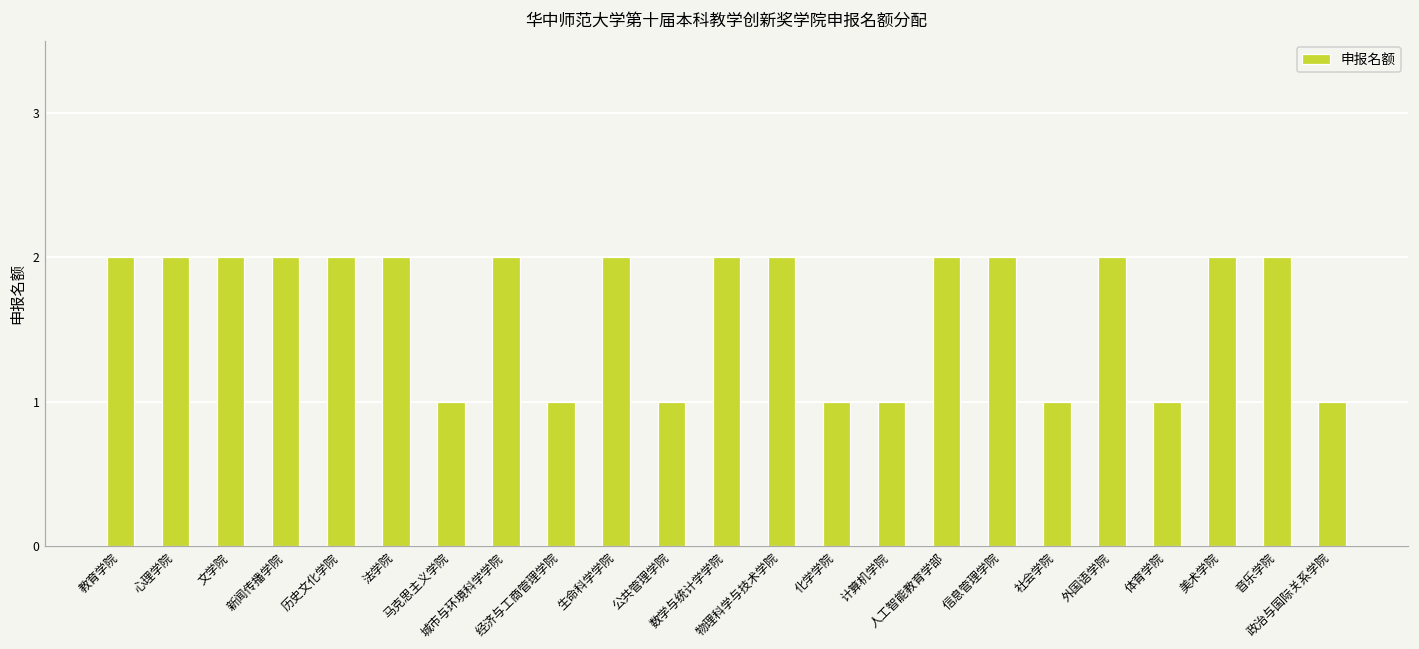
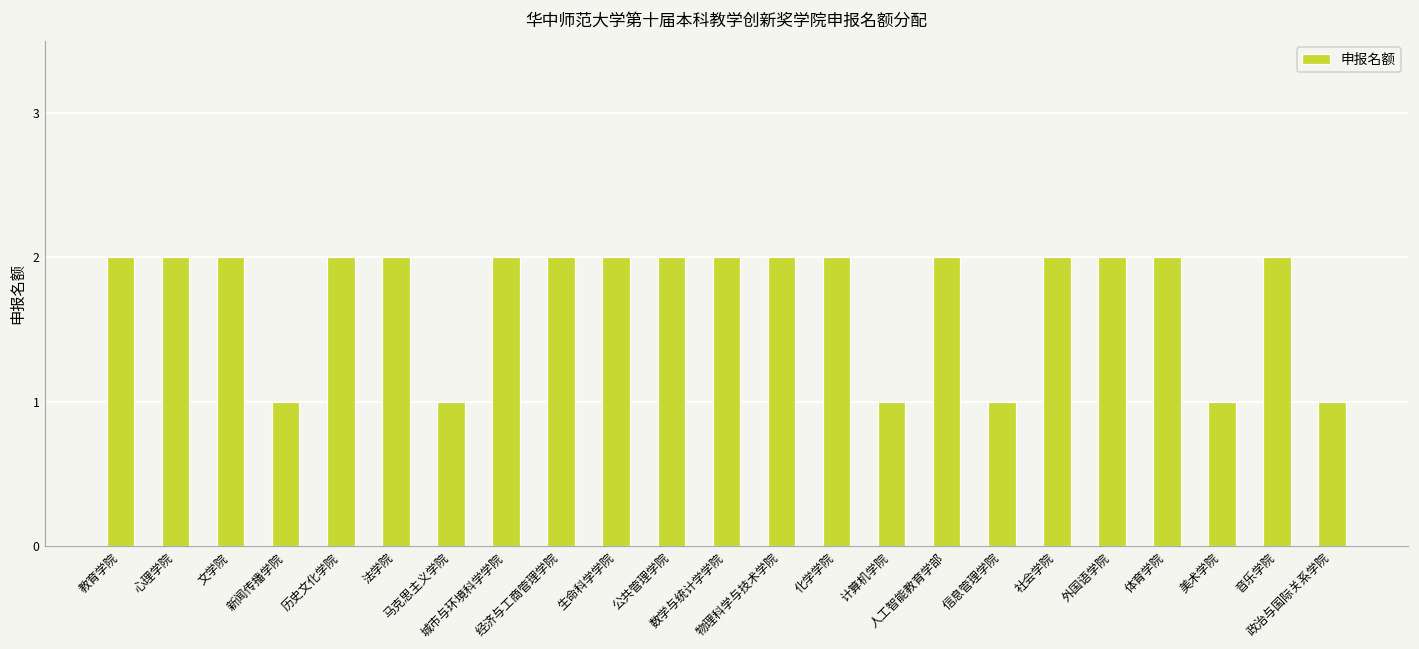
  {
    "教育学院": 2,
    "心理学院": 2,
    "文学院": 2,
-   "新闻传播学院": 2,
+   "新闻传播学院": 1,
    "历史文化学院": 2,
    "法学院": 2,
    "马克思主义学院": 1,
    "城市与环境科学学院": 2,
-   "经济与工商管理学院": 1,
+   "经济与工商管理学院": 2,
    "生命科学学院": 2,
-   "公共管理学院": 1,
+   "公共管理学院": 2,
    "数学与统计学学院": 2,
    "物理科学与技术学院": 2,
-   "化学学院": 1,
+   "化学学院": 2,
    "计算机学院": 1,
    "人工智能教育学部": 2,
-   "信息管理学院": 2,
-   "社会学院": 1,
+   "信息管理学院": 1,
+   "社会学院": 2,
    "外国语学院": 2,
-   "体育学院": 1,
-   "美术学院": 2,
+   "体育学院": 2,
+   "美术学院": 1,
    "音乐学院": 2,
    "政治与国际关系学院": 1
  }
